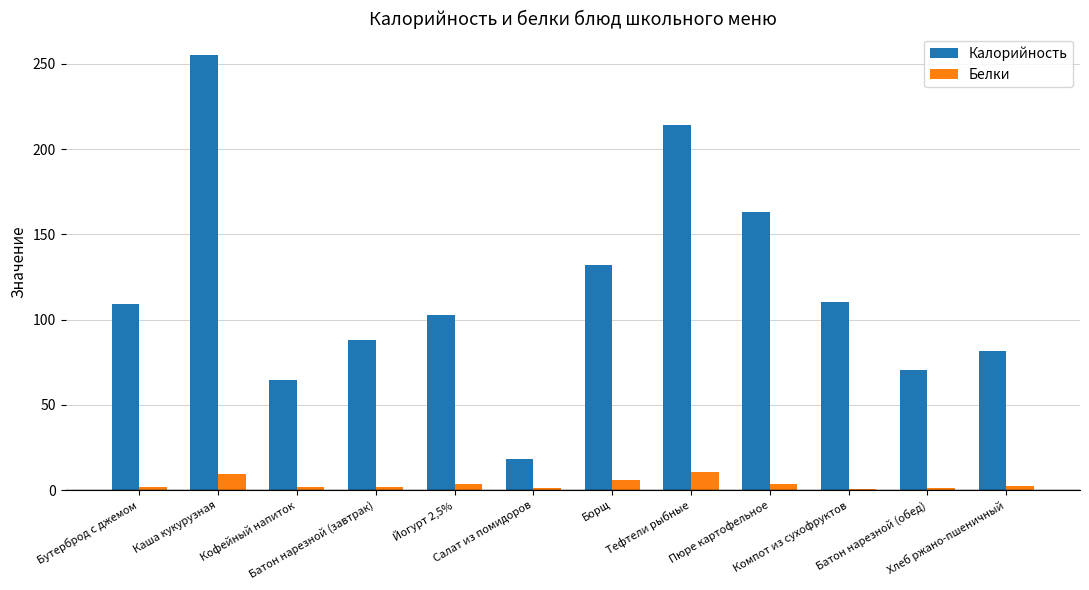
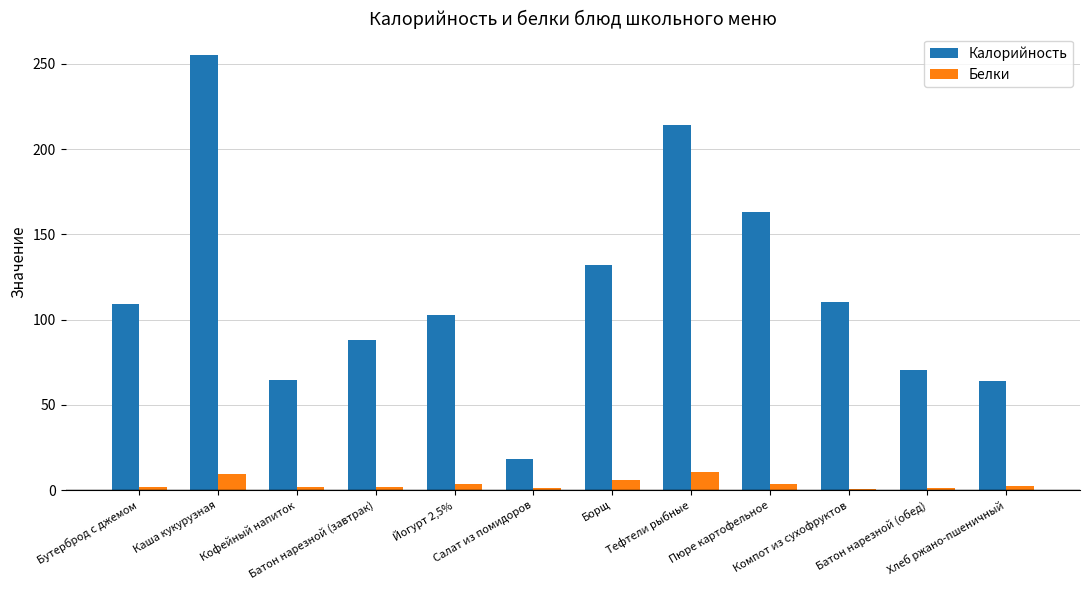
  {
    "Калорийность": {
      "Бутерброд с джемом": 109,
      "Каша кукурузная": 255,
      "Кофейный напиток": 64,
      "Батон нарезной (завтрак)": 88,
      "Йогурт 2,5%": 103,
      "Салат из помидоров": 18,
      "Борщ": 132,
      "Тефтели рыбные": 214,
      "Пюре картофельное": 163,
      "Компот из сухофруктов": 110,
      "Батон нарезной (обед)": 70,
-     "Хлеб ржано-пшеничный": 82
+     "Хлеб ржано-пшеничный": 64
    },
    "Белки": {
      "Бутерброд с джемом": 2,
      "Каша кукурузная": 10,
      "Кофейный напиток": 2,
      "Батон нарезной (завтрак)": 2,
      "Йогурт 2,5%": 4,
      "Борщ": 6,
      "Тефтели рыбные": 10,
      "Пюре картофельное": 3,
      "Хлеб ржано-пшеничный": 3
    }
  }
